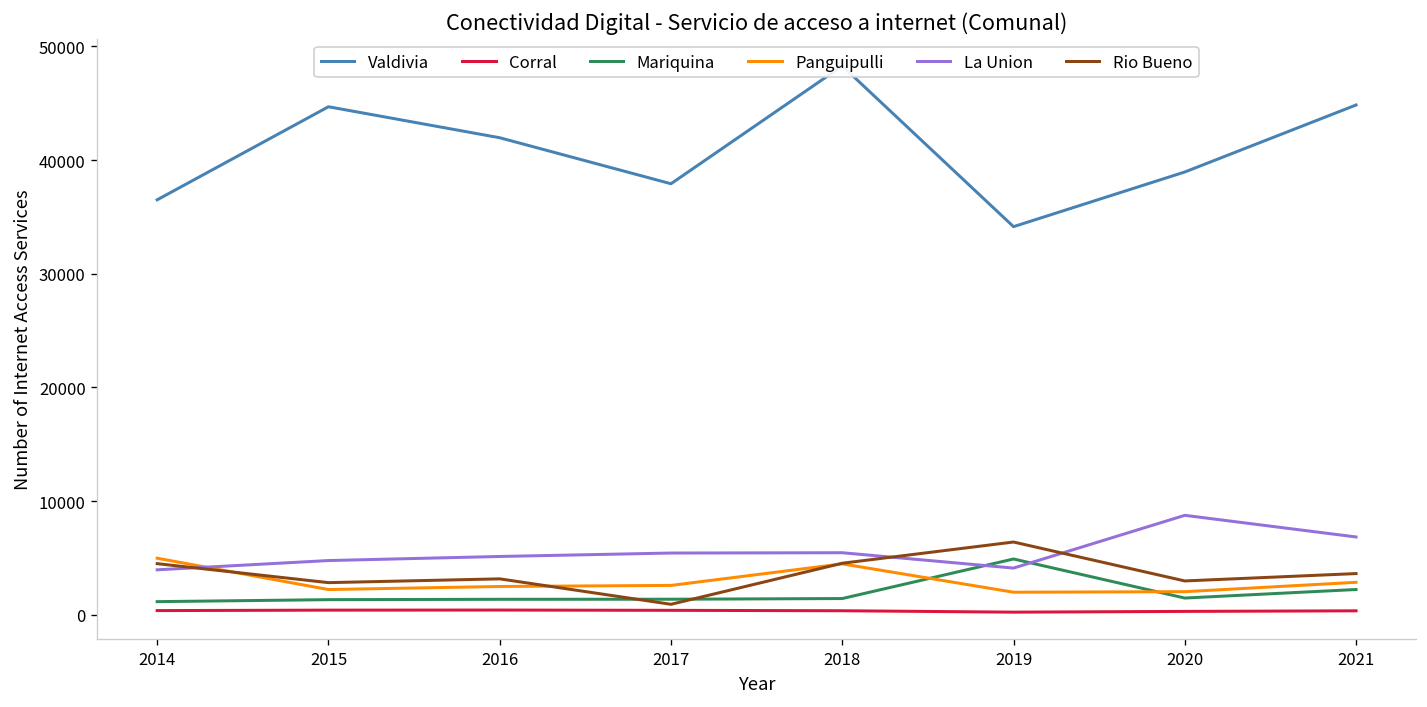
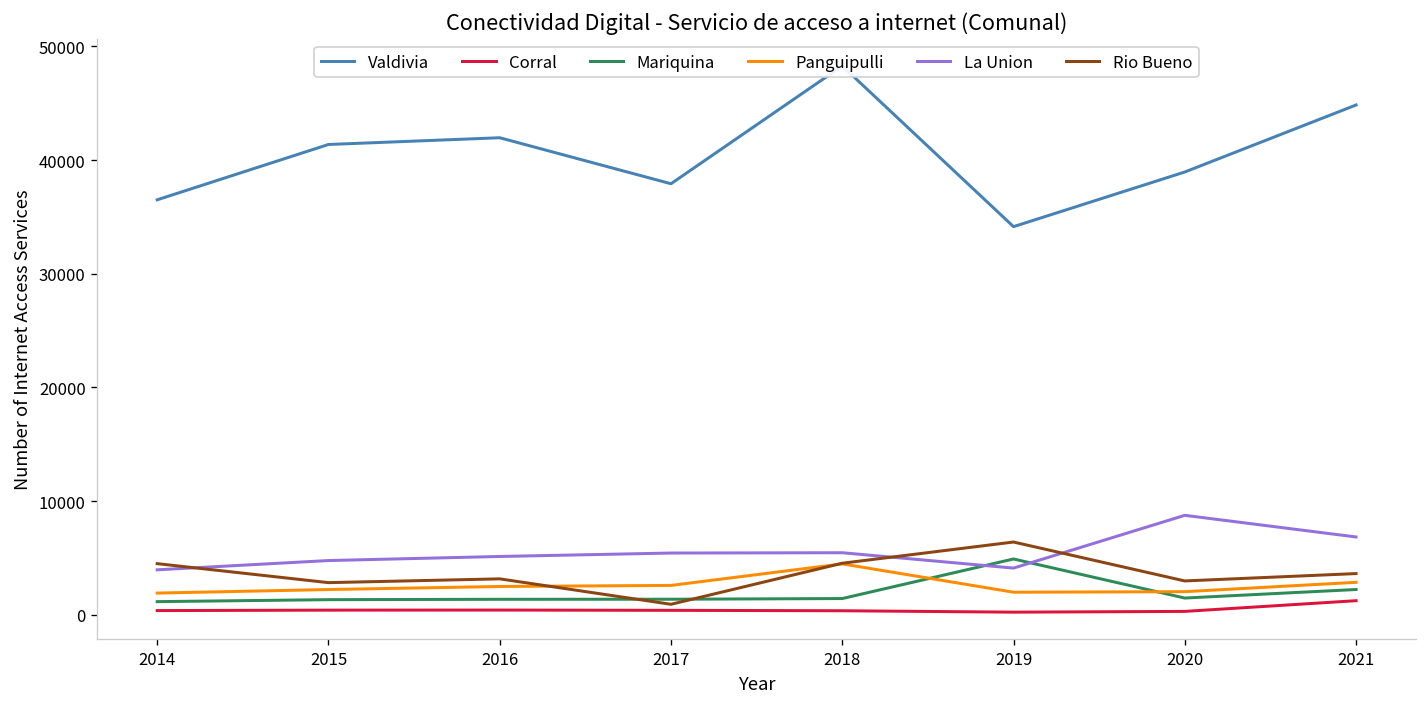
  {
    "Valdivia": {
      "2014": 37000,
-     "2015": 45000,
+     "2015": 41000,
      "2016": 42000,
      "2017": 38000,
      "2019": 34000,
      "2020": 39000,
      "2021": 45000
    },
    "Corral": {
      "2014": 0,
      "2015": 0,
      "2016": 0,
      "2017": 0,
      "2018": 0,
      "2019": 0,
      "2020": 0,
-     "2021": 0
+     "2021": 1000
    },
    "Mariquina": {
      "2014": 1000,
      "2015": 1000,
      "2016": 1000,
      "2017": 1000,
      "2018": 1000,
      "2019": 5000,
      "2020": 1000,
      "2021": 2000
    },
    "Panguipulli": {
-     "2014": 5000,
+     "2014": 2000,
      "2015": 2000,
      "2016": 2000,
      "2017": 3000,
      "2019": 2000,
      "2020": 2000,
      "2021": 3000
    },
    "La Union": {
      "2014": 4000,
      "2015": 5000,
      "2016": 5000,
      "2017": 5000,
      "2018": 5000,
      "2019": 4000,
      "2020": 9000,
      "2021": 7000
    },
    "Rio Bueno": {
      "2014": 5000,
      "2015": 3000,
      "2016": 3000,
      "2017": 1000,
      "2019": 6000,
      "2020": 3000,
      "2021": 4000
    }
  }
